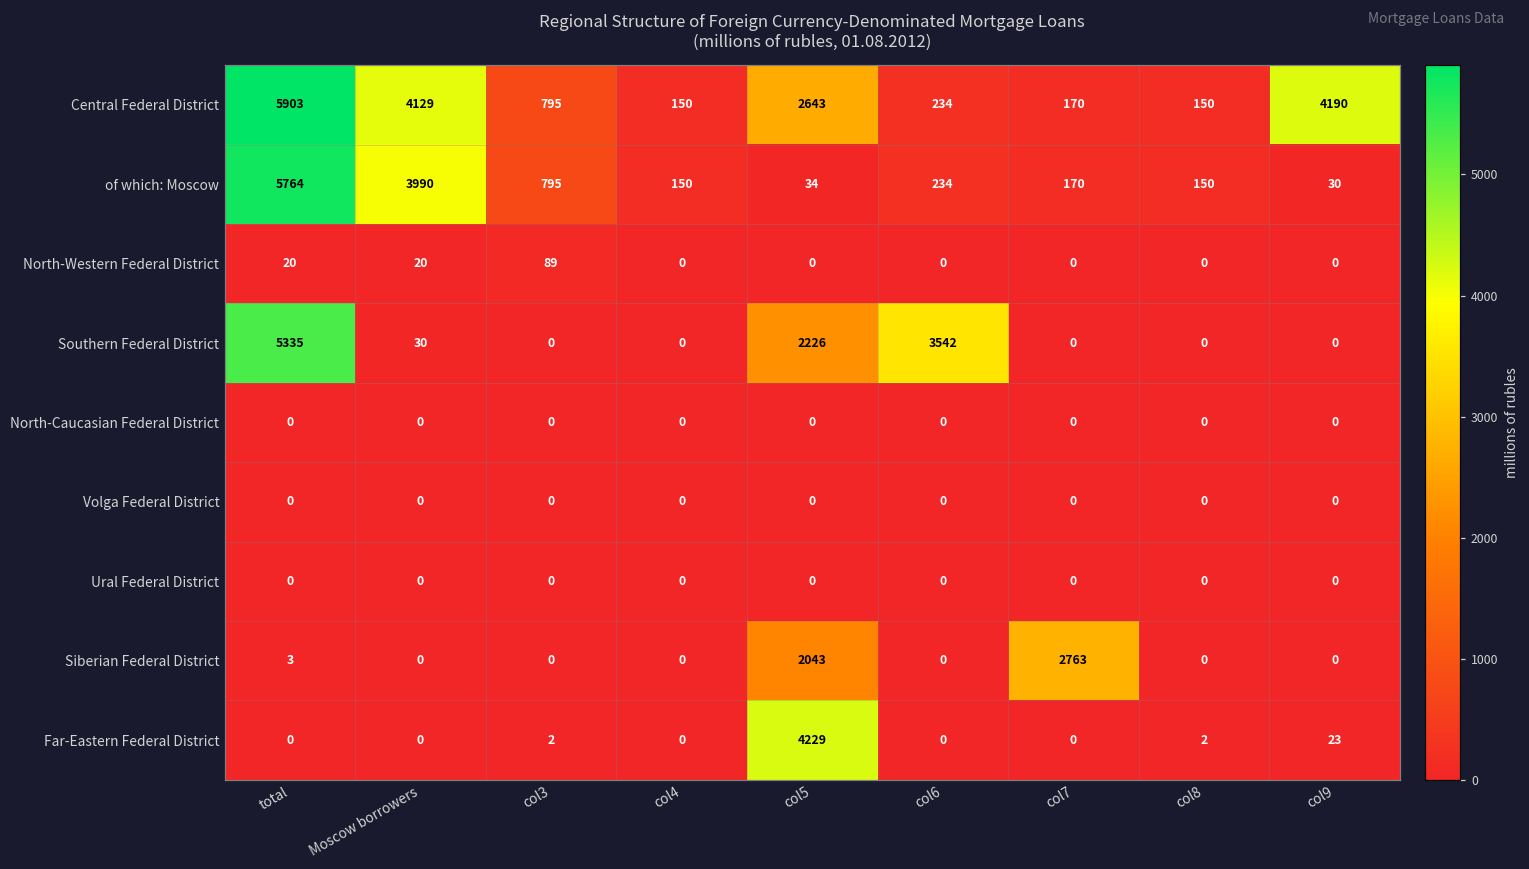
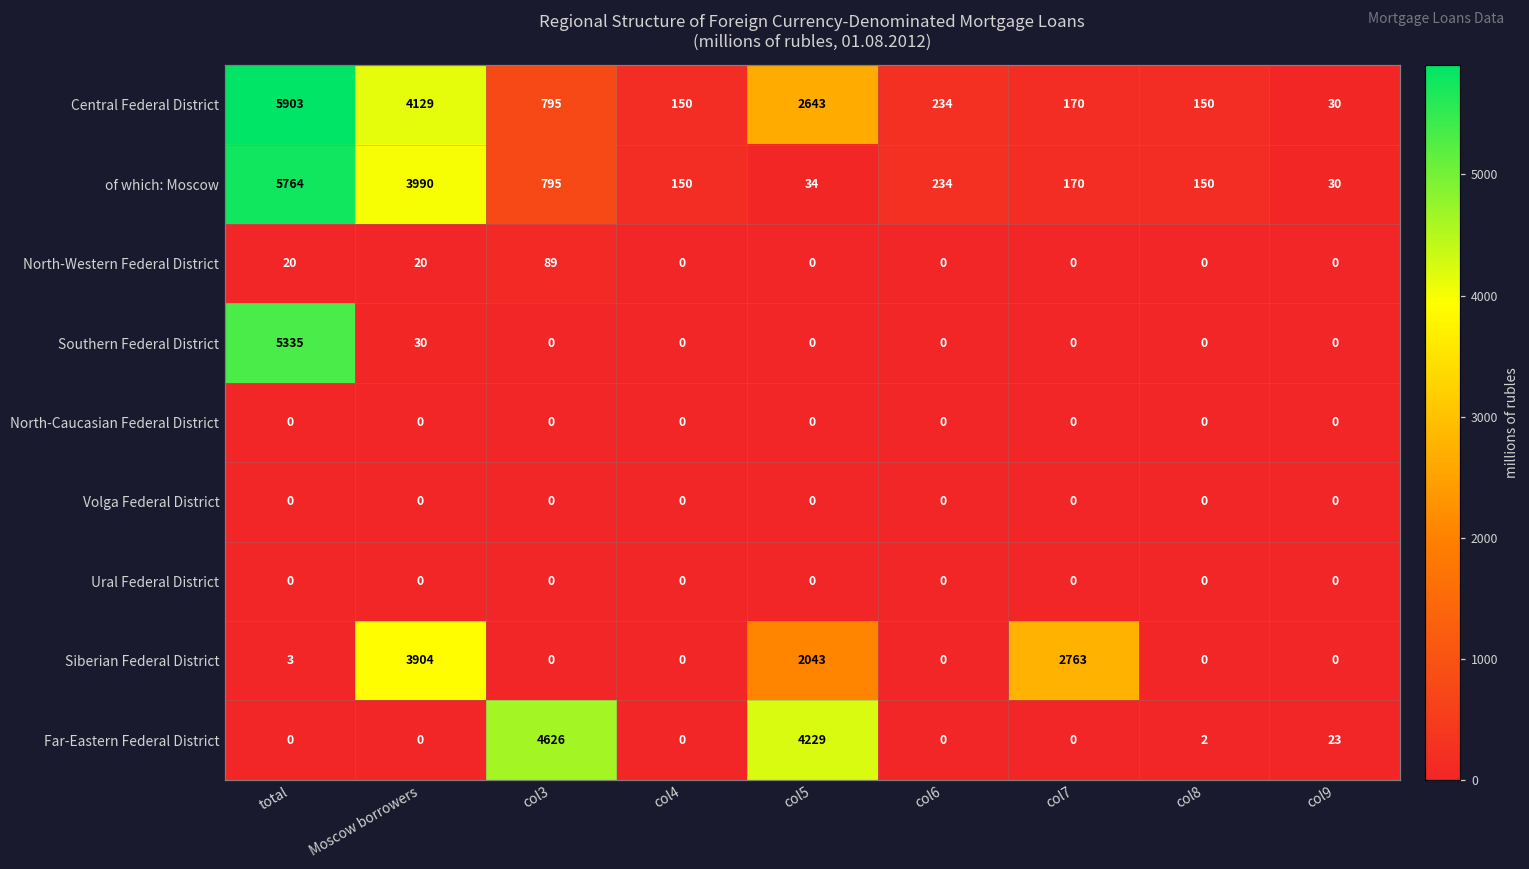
  {
    "Central Federal District": {
      "total": 5903,
      "Moscow borrowers": 4129,
      "col3": 795,
      "col4": 150,
      "col5": 2643,
      "col6": 234,
      "col7": 170,
      "col8": 150,
-     "col9": 4190
+     "col9": 30
    },
    "of which: Moscow": {
      "total": 5764,
      "Moscow borrowers": 3990,
      "col3": 795,
      "col4": 150,
      "col5": 34,
      "col6": 234,
      "col7": 170,
      "col8": 150,
      "col9": 30
    },
    "North-Western Federal District": {
      "total": 20,
      "Moscow borrowers": 20,
      "col3": 89,
      "col4": 0,
      "col5": 0,
      "col6": 0,
      "col7": 0,
      "col8": 0,
      "col9": 0
    },
    "Southern Federal District": {
      "total": 5335,
      "Moscow borrowers": 30,
      "col3": 0,
      "col4": 0,
-     "col5": 2226,
-     "col6": 3542,
+     "col5": 0,
+     "col6": 0,
      "col7": 0,
      "col8": 0,
      "col9": 0
    },
    "North-Caucasian Federal District": {
      "total": 0,
      "Moscow borrowers": 0,
      "col3": 0,
      "col4": 0,
      "col5": 0,
      "col6": 0,
      "col7": 0,
      "col8": 0,
      "col9": 0
    },
    "Volga Federal District": {
      "total": 0,
      "Moscow borrowers": 0,
      "col3": 0,
      "col4": 0,
      "col5": 0,
      "col6": 0,
      "col7": 0,
      "col8": 0,
      "col9": 0
    },
    "Ural Federal District": {
      "total": 0,
      "Moscow borrowers": 0,
      "col3": 0,
      "col4": 0,
      "col5": 0,
      "col6": 0,
      "col7": 0,
      "col8": 0,
      "col9": 0
    },
    "Siberian Federal District": {
      "total": 3,
-     "Moscow borrowers": 0,
+     "Moscow borrowers": 3904,
      "col3": 0,
      "col4": 0,
      "col5": 2043,
      "col6": 0,
      "col7": 2763,
      "col8": 0,
      "col9": 0
    },
    "Far-Eastern Federal District": {
      "total": 0,
      "Moscow borrowers": 0,
-     "col3": 2,
+     "col3": 4626,
      "col4": 0,
      "col5": 4229,
      "col6": 0,
      "col7": 0,
      "col8": 2,
      "col9": 23
    }
  }
